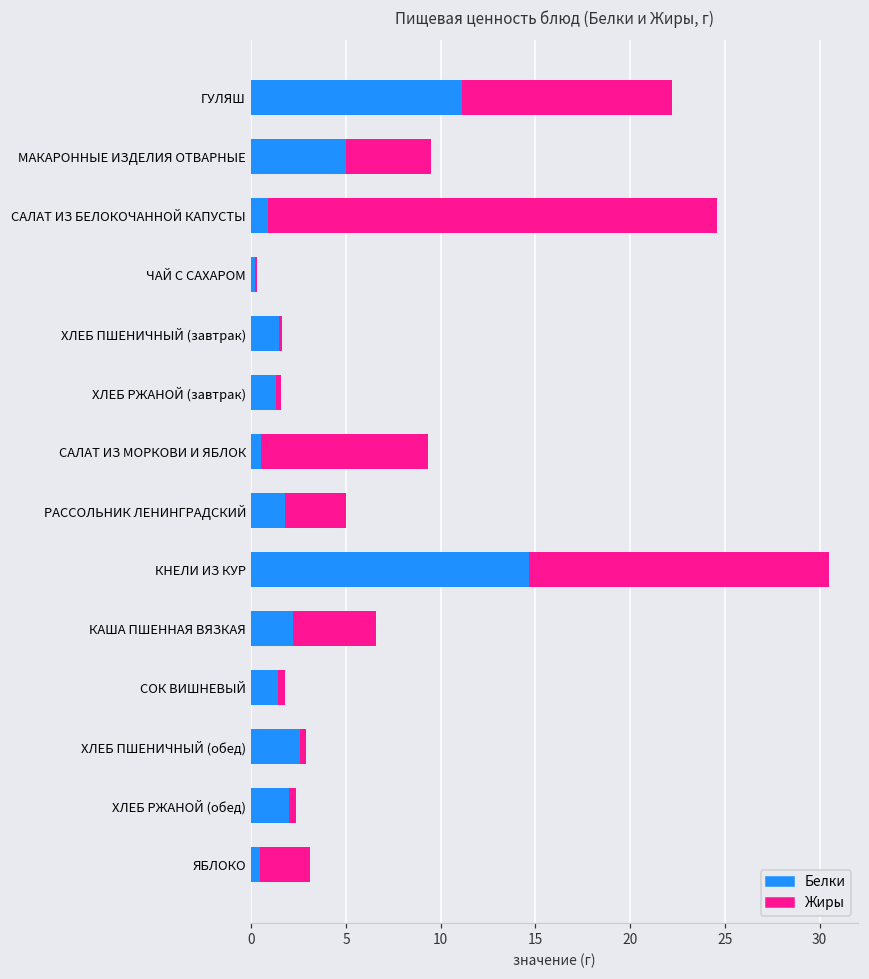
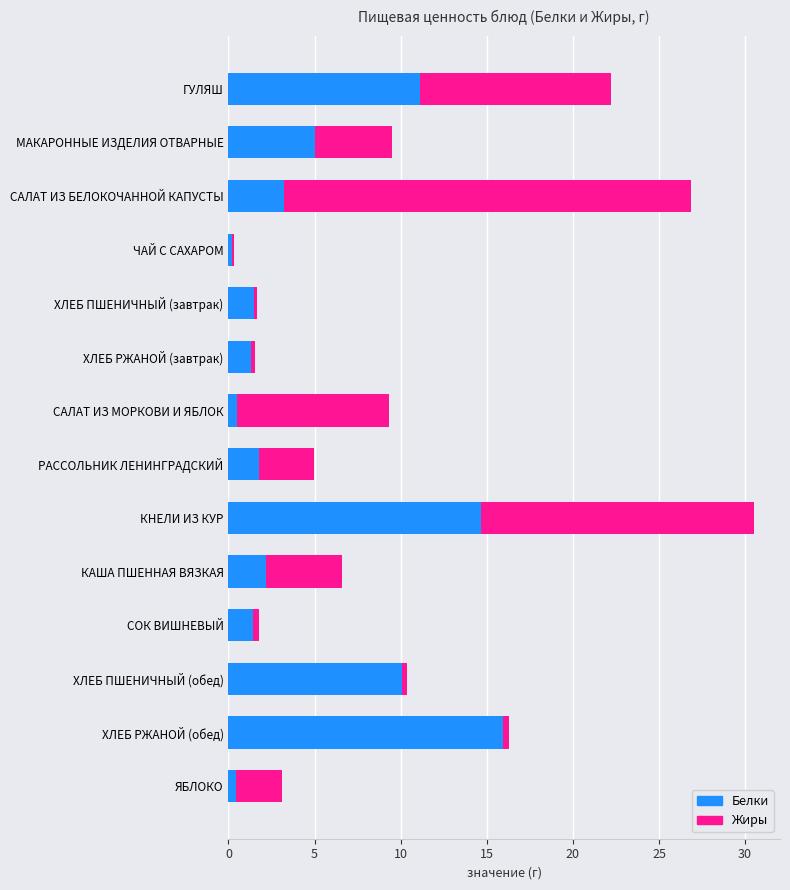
  {
    "Белки": {
      "ГУЛЯШ": 11.1,
      "МАКАРОННЫЕ ИЗДЕЛИЯ ОТВАРНЫЕ": 5.0,
-     "САЛАТ ИЗ БЕЛОКОЧАННОЙ КАПУСТЫ": 0.9,
+     "САЛАТ ИЗ БЕЛОКОЧАННОЙ КАПУСТЫ": 3.2,
      "ЧАЙ С САХАРОМ": 0.2,
      "ХЛЕБ ПШЕНИЧНЫЙ (завтрак)": 1.5,
      "ХЛЕБ РЖАНОЙ (завтрак)": 1.3,
      "САЛАТ ИЗ МОРКОВИ И ЯБЛОК": 0.5,
      "РАССОЛЬНИК ЛЕНИНГРАДСКИЙ": 1.8,
      "КНЕЛИ ИЗ КУР": 14.6,
      "КАША ПШЕННАЯ ВЯЗКАЯ": 2.2,
      "СОК ВИШНЕВЫЙ": 1.4,
-     "ХЛЕБ ПШЕНИЧНЫЙ (обед)": 2.6,
-     "ХЛЕБ РЖАНОЙ (обед)": 2.0,
+     "ХЛЕБ ПШЕНИЧНЫЙ (обед)": 10.1,
+     "ХЛЕБ РЖАНОЙ (обед)": 16.0,
      "ЯБЛОКО": 0.4
    },
    "Жиры": {
      "ГУЛЯШ": 11.1,
      "МАКАРОННЫЕ ИЗДЕЛИЯ ОТВАРНЫЕ": 4.5,
      "САЛАТ ИЗ БЕЛОКОЧАННОЙ КАПУСТЫ": 23.7,
      "ХЛЕБ ПШЕНИЧНЫЙ (завтрак)": 0.2,
      "ХЛЕБ РЖАНОЙ (завтрак)": 0.2,
      "САЛАТ ИЗ МОРКОВИ И ЯБЛОК": 8.8,
      "РАССОЛЬНИК ЛЕНИНГРАДСКИЙ": 3.2,
      "КНЕЛИ ИЗ КУР": 15.9,
      "КАША ПШЕННАЯ ВЯЗКАЯ": 4.4,
      "СОК ВИШНЕВЫЙ": 0.4,
      "ХЛЕБ ПШЕНИЧНЫЙ (обед)": 0.3,
      "ХЛЕБ РЖАНОЙ (обед)": 0.4,
      "ЯБЛОКО": 2.6
    }
  }
